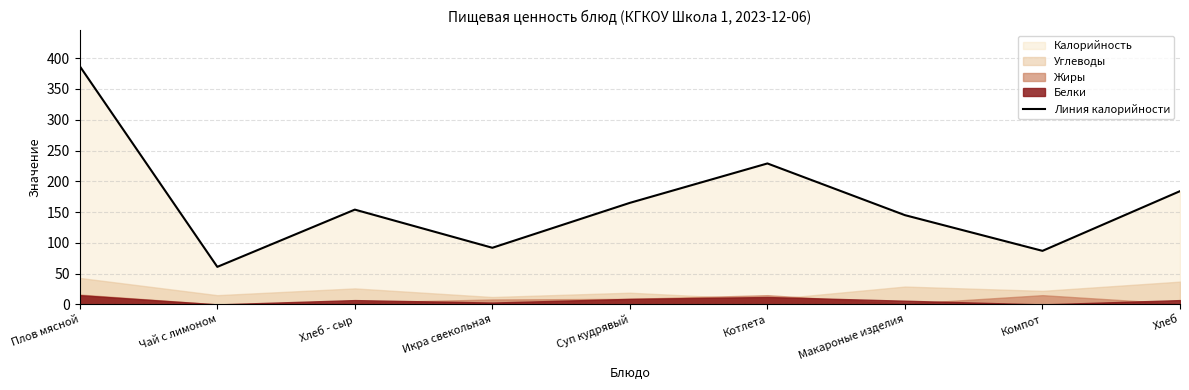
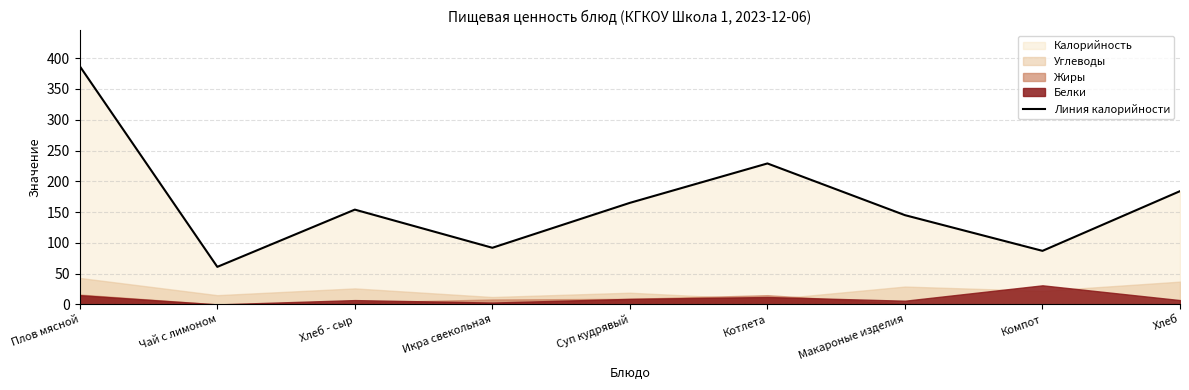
  {
    "Жиры": {
-     "Компот": 20
+     "Компот": 0
    },
    "Белки": {
      "Макароные изделия": 10,
-     "Компот": 0,
+     "Компот": 30,
      "Хлеб": 10
    }
  }
